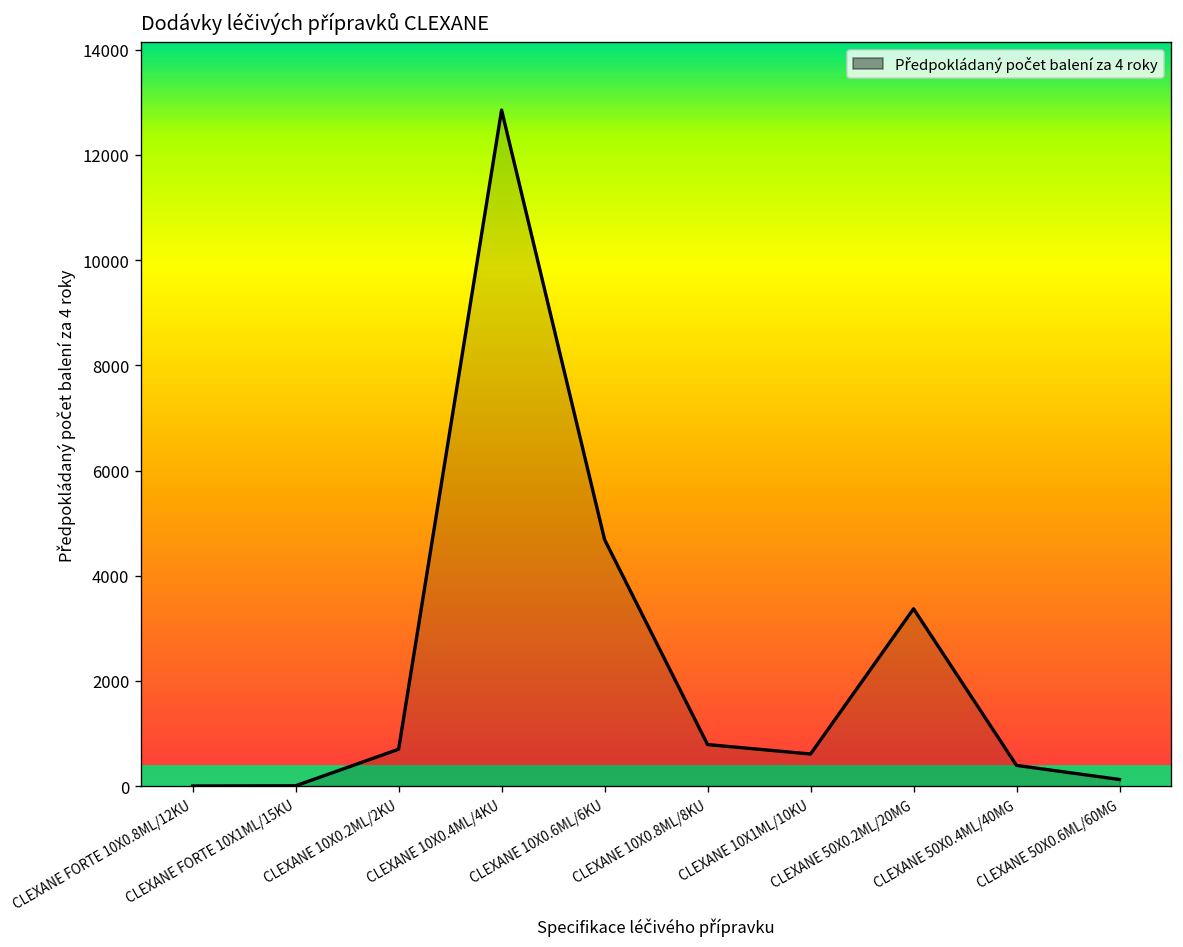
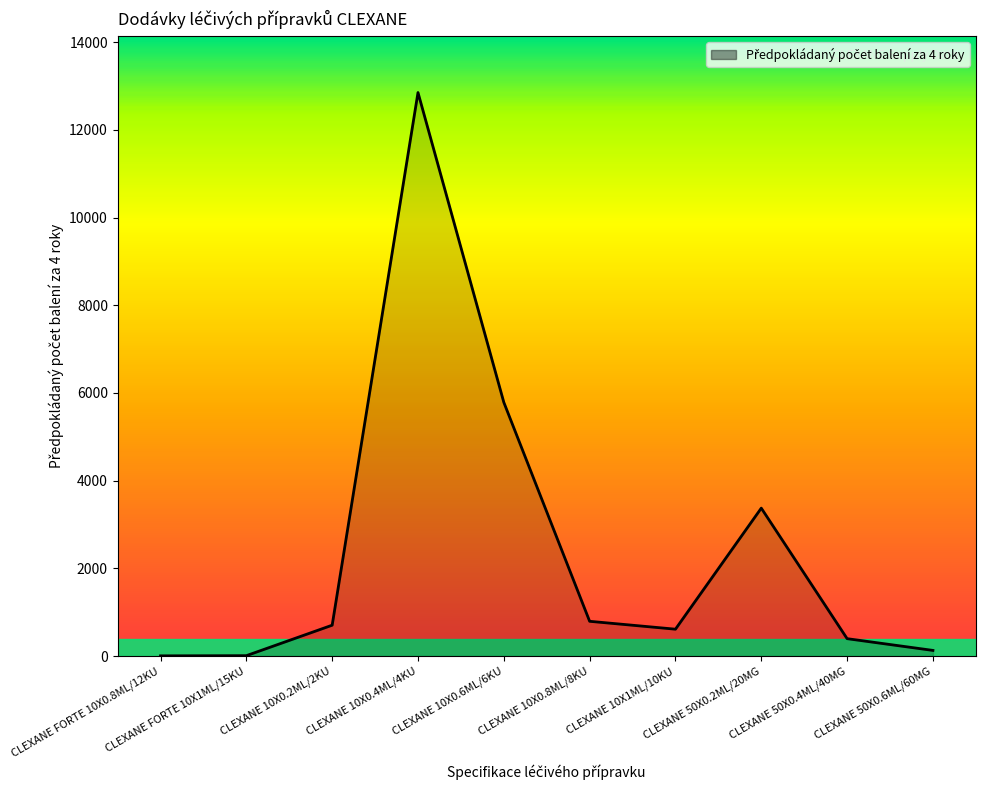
  {
    "CLEXANE 10X0.2ML/2KU": 700,
    "CLEXANE 10X0.4ML/4KU": 12900,
-   "CLEXANE 10X0.6ML/6KU": 4700,
+   "CLEXANE 10X0.6ML/6KU": 5800,
    "CLEXANE 10X0.8ML/8KU": 800,
    "CLEXANE 10X1ML/10KU": 600,
    "CLEXANE 50X0.2ML/20MG": 3400,
    "CLEXANE 50X0.4ML/40MG": 400
  }
